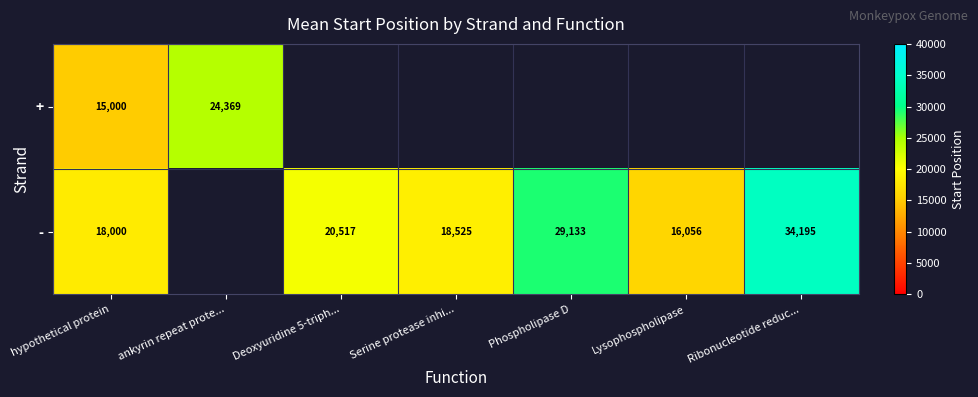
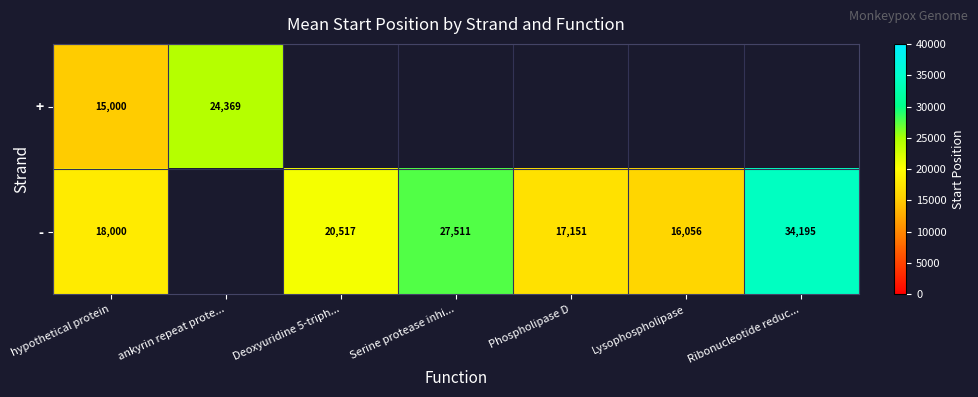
  {
    "+": {
      "hypothetical protein": "15,000",
      "ankyrin repeat prote...": "24,369"
    },
    "-": {
      "hypothetical protein": "18,000",
      "Deoxyuridine 5-triph...": "20,517",
-     "Serine protease inhi...": "18,525",
-     "Phospholipase D": "29,133",
+     "Serine protease inhi...": "27,511",
+     "Phospholipase D": "17,151",
      "Lysophospholipase": "16,056",
      "Ribonucleotide reduc...": "34,195"
    }
  }
